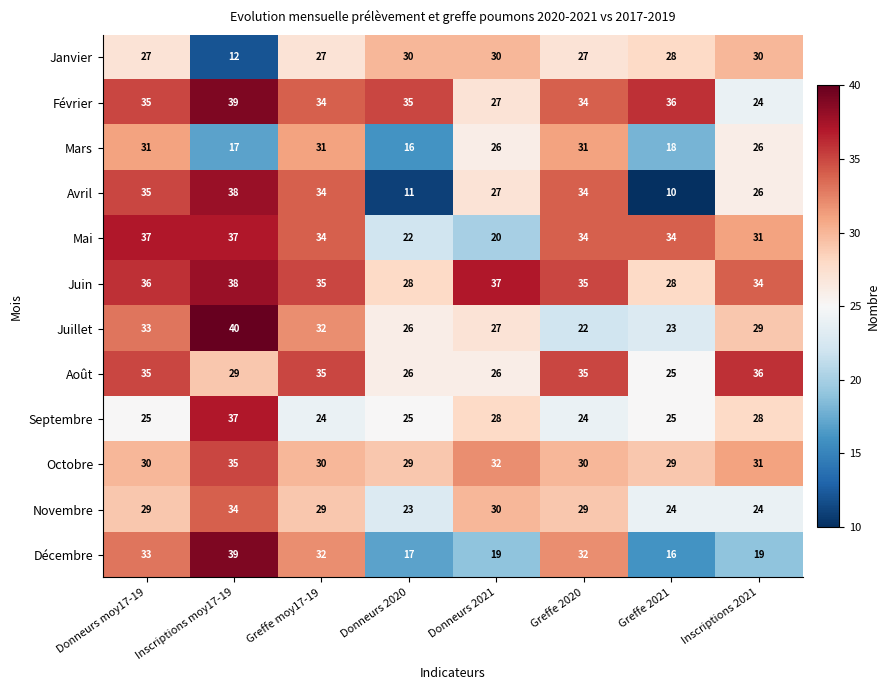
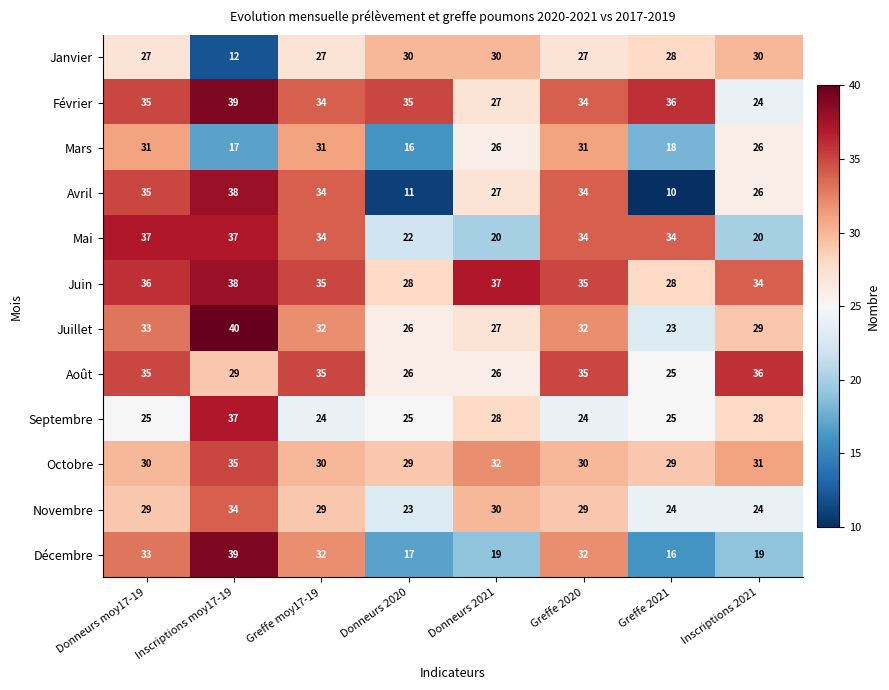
  {
    "Janvier": {
      "Donneurs moy17-19": 27,
      "Inscriptions moy17-19": 12,
      "Greffe moy17-19": 27,
      "Donneurs 2020": 30,
      "Donneurs 2021": 30,
      "Greffe 2020": 27,
      "Greffe 2021": 28,
      "Inscriptions 2021": 30
    },
    "Février": {
      "Donneurs moy17-19": 35,
      "Inscriptions moy17-19": 39,
      "Greffe moy17-19": 34,
      "Donneurs 2020": 35,
      "Donneurs 2021": 27,
      "Greffe 2020": 34,
      "Greffe 2021": 36,
      "Inscriptions 2021": 24
    },
    "Mars": {
      "Donneurs moy17-19": 31,
      "Inscriptions moy17-19": 17,
      "Greffe moy17-19": 31,
      "Donneurs 2020": 16,
      "Donneurs 2021": 26,
      "Greffe 2020": 31,
      "Greffe 2021": 18,
      "Inscriptions 2021": 26
    },
    "Avril": {
      "Donneurs moy17-19": 35,
      "Inscriptions moy17-19": 38,
      "Greffe moy17-19": 34,
      "Donneurs 2020": 11,
      "Donneurs 2021": 27,
      "Greffe 2020": 34,
      "Greffe 2021": 10,
      "Inscriptions 2021": 26
    },
    "Mai": {
      "Donneurs moy17-19": 37,
      "Inscriptions moy17-19": 37,
      "Greffe moy17-19": 34,
      "Donneurs 2020": 22,
      "Donneurs 2021": 20,
      "Greffe 2020": 34,
      "Greffe 2021": 34,
-     "Inscriptions 2021": 31
+     "Inscriptions 2021": 20
    },
    "Juin": {
      "Donneurs moy17-19": 36,
      "Inscriptions moy17-19": 38,
      "Greffe moy17-19": 35,
      "Donneurs 2020": 28,
      "Donneurs 2021": 37,
      "Greffe 2020": 35,
      "Greffe 2021": 28,
      "Inscriptions 2021": 34
    },
    "Juillet": {
      "Donneurs moy17-19": 33,
      "Inscriptions moy17-19": 40,
      "Greffe moy17-19": 32,
      "Donneurs 2020": 26,
      "Donneurs 2021": 27,
-     "Greffe 2020": 22,
+     "Greffe 2020": 32,
      "Greffe 2021": 23,
      "Inscriptions 2021": 29
    },
    "Août": {
      "Donneurs moy17-19": 35,
      "Inscriptions moy17-19": 29,
      "Greffe moy17-19": 35,
      "Donneurs 2020": 26,
      "Donneurs 2021": 26,
      "Greffe 2020": 35,
      "Greffe 2021": 25,
      "Inscriptions 2021": 36
    },
    "Septembre": {
      "Donneurs moy17-19": 25,
      "Inscriptions moy17-19": 37,
      "Greffe moy17-19": 24,
      "Donneurs 2020": 25,
      "Donneurs 2021": 28,
      "Greffe 2020": 24,
      "Greffe 2021": 25,
      "Inscriptions 2021": 28
    },
    "Octobre": {
      "Donneurs moy17-19": 30,
      "Inscriptions moy17-19": 35,
      "Greffe moy17-19": 30,
      "Donneurs 2020": 29,
      "Donneurs 2021": 32,
      "Greffe 2020": 30,
      "Greffe 2021": 29,
      "Inscriptions 2021": 31
    },
    "Novembre": {
      "Donneurs moy17-19": 29,
      "Inscriptions moy17-19": 34,
      "Greffe moy17-19": 29,
      "Donneurs 2020": 23,
      "Donneurs 2021": 30,
      "Greffe 2020": 29,
      "Greffe 2021": 24,
      "Inscriptions 2021": 24
    },
    "Décembre": {
      "Donneurs moy17-19": 33,
      "Inscriptions moy17-19": 39,
      "Greffe moy17-19": 32,
      "Donneurs 2020": 17,
      "Donneurs 2021": 19,
      "Greffe 2020": 32,
      "Greffe 2021": 16,
      "Inscriptions 2021": 19
    }
  }
